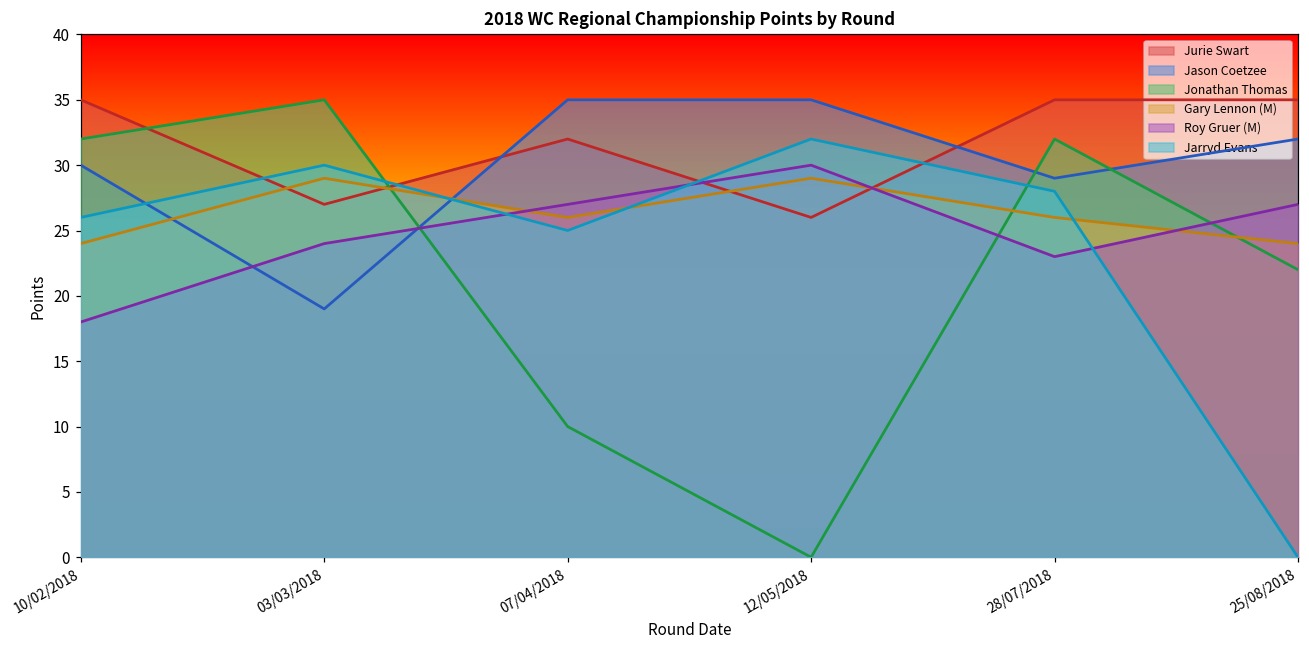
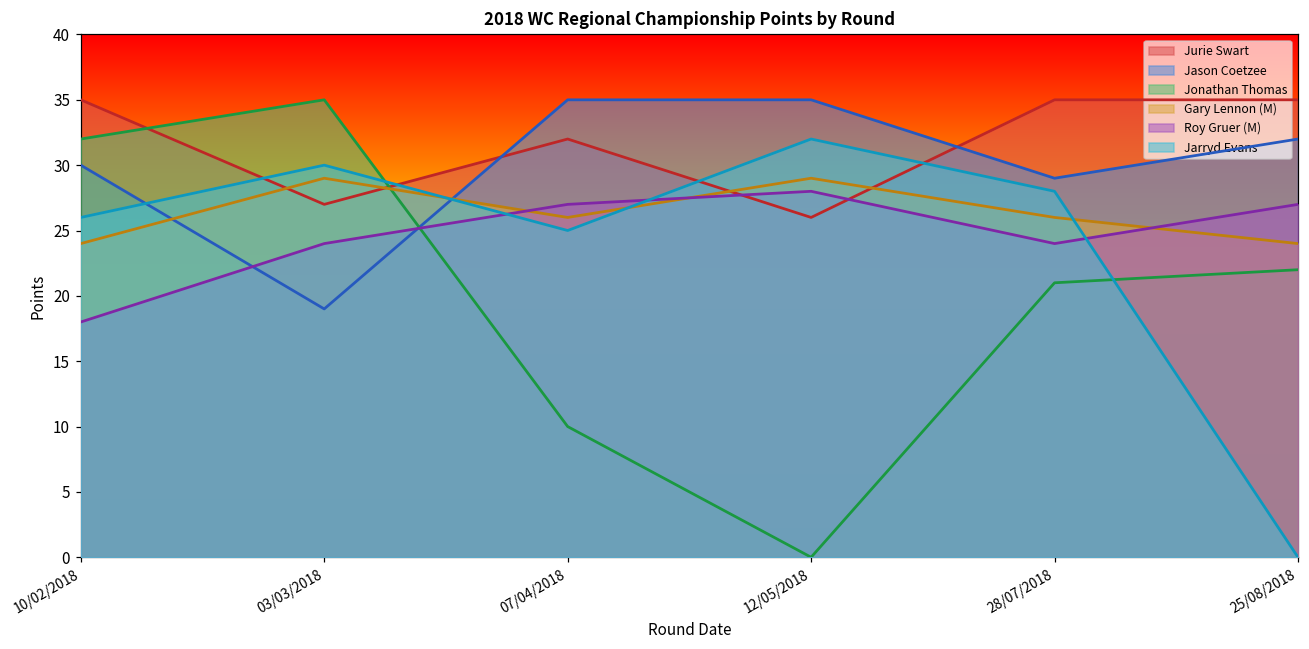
  {
    "Jurie Swart": {
      "10/02/2018": 35,
      "03/03/2018": 27,
      "07/04/2018": 32,
      "12/05/2018": 26,
      "28/07/2018": 35,
      "25/08/2018": 35
    },
    "Jonathan Thomas": {
      "10/02/2018": 32,
      "03/03/2018": 35,
      "07/04/2018": 10,
      "12/05/2018": 0,
-     "28/07/2018": 32,
+     "28/07/2018": 21,
      "25/08/2018": 22
    },
    "Gary Lennon (M)": {
      "10/02/2018": 24,
      "03/03/2018": 29,
      "07/04/2018": 26,
      "12/05/2018": 29,
      "28/07/2018": 26,
      "25/08/2018": 24
    },
    "Roy Gruer (M)": {
      "10/02/2018": 18,
      "03/03/2018": 24,
      "07/04/2018": 27,
-     "12/05/2018": 30,
-     "28/07/2018": 23,
+     "12/05/2018": 28,
+     "28/07/2018": 24,
      "25/08/2018": 27
    }
  }
